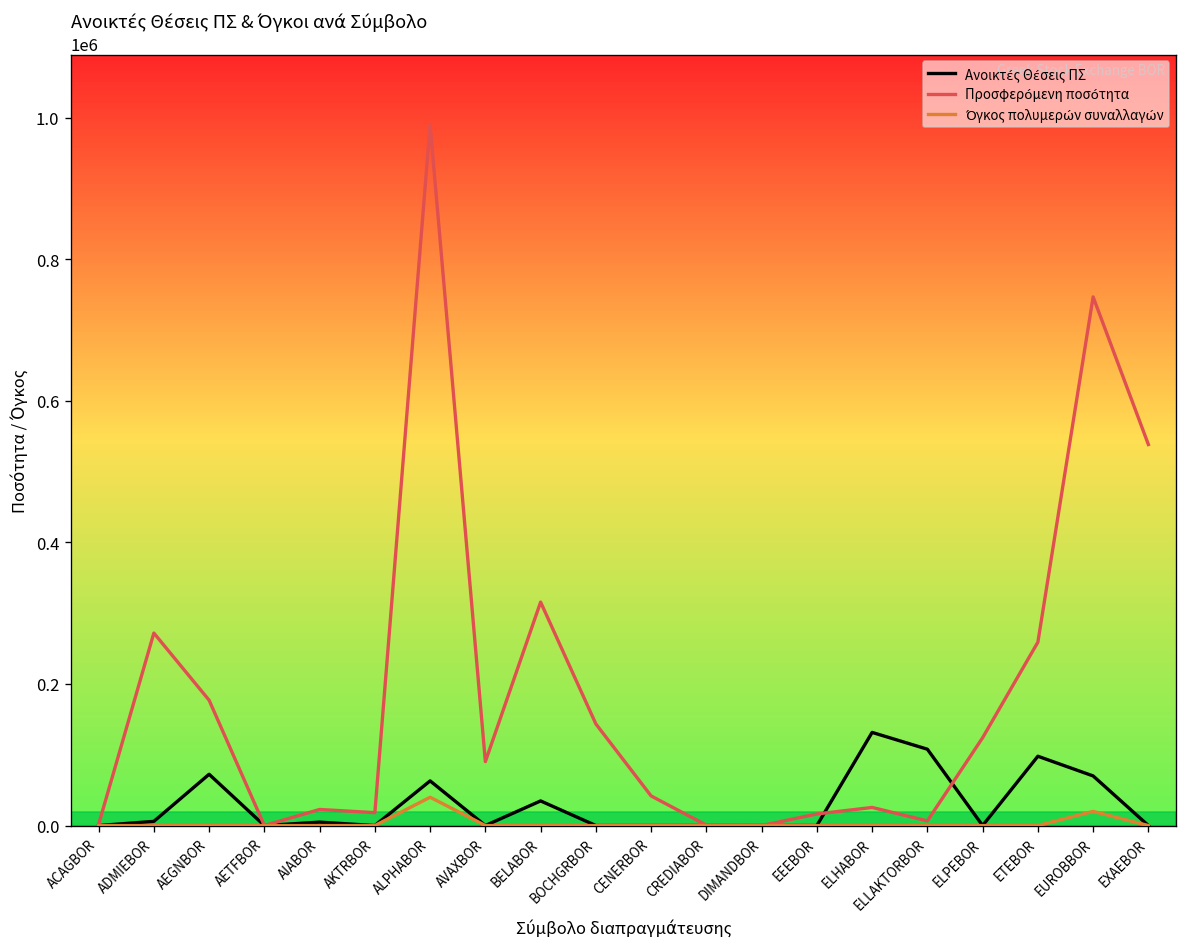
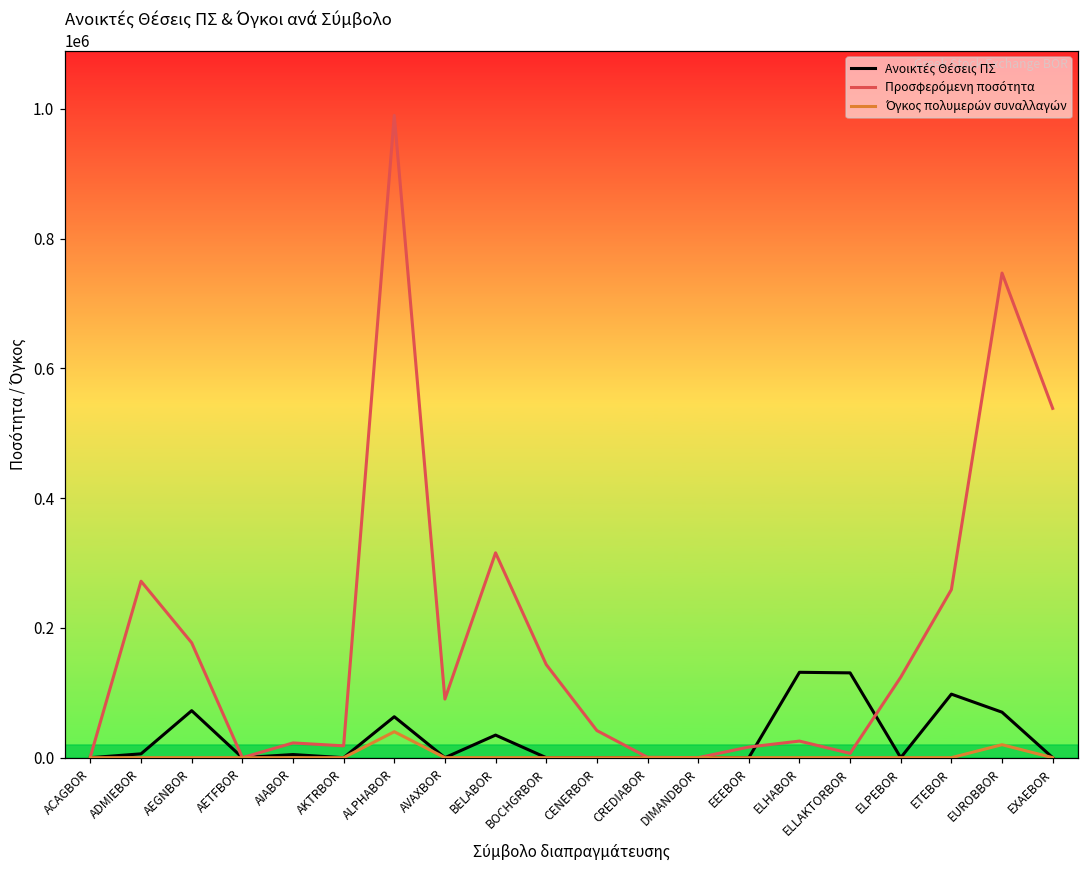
  {
    "Ανοικτές Θέσεις ΠΣ": {
      "AEGNBOR": 70000,
      "ALPHABOR": 60000,
      "BELABOR": 30000,
      "ELHABOR": 130000,
-     "ELLAKTORBOR": 110000,
+     "ELLAKTORBOR": 130000,
      "ETEBOR": 100000,
      "EUROBBOR": 70000
    }
  }
